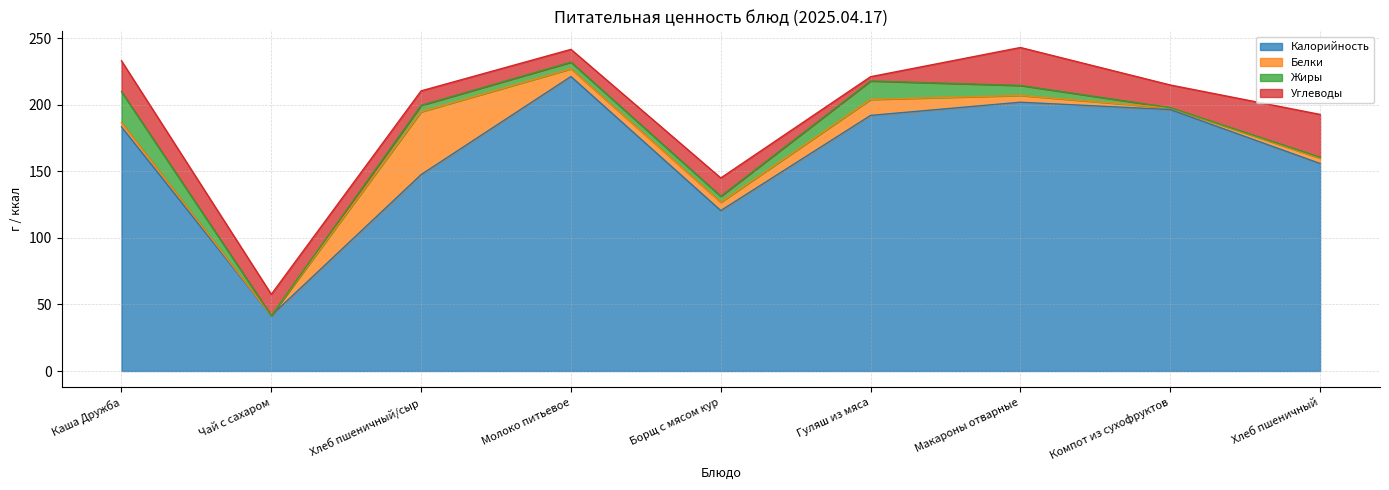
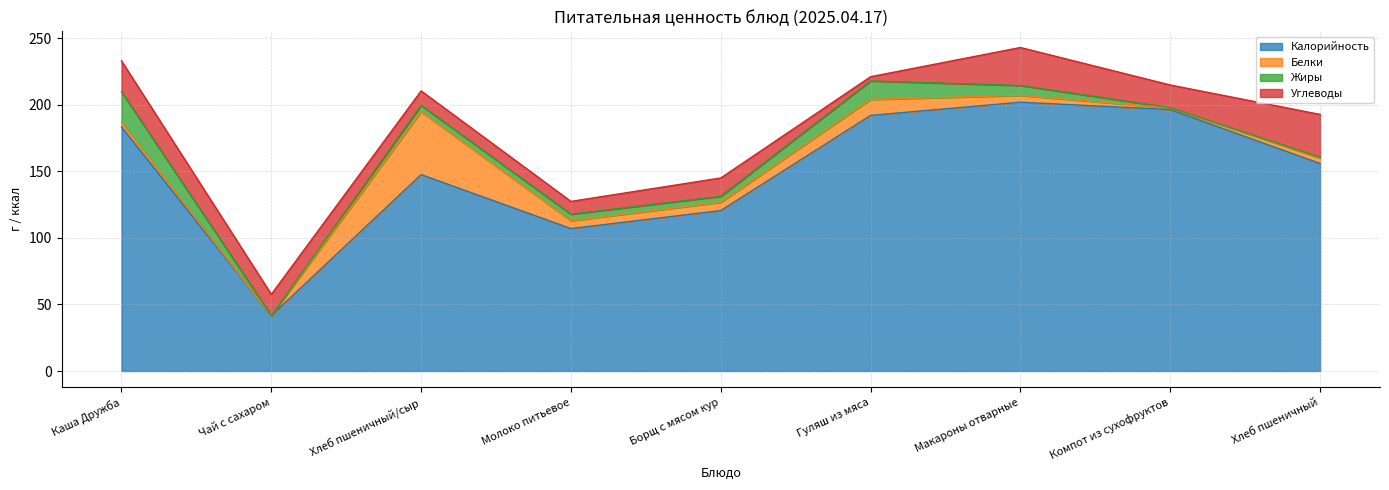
  {
    "Калорийность": {
      "Каша Дружба": 183,
      "Хлеб пшеничный/сыр": 148,
-     "Молоко питьевое": 221,
+     "Молоко питьевое": 107,
      "Борщ с мясом кур": 121,
      "Гуляш из мяса": 192,
      "Макароны отварные": 202,
      "Хлеб пшеничный": 156
    },
    "Белки": {
      "Каша Дружба": 3,
      "Хлеб пшеничный/сыр": 47,
      "Молоко питьевое": 6,
      "Борщ с мясом кур": 6,
      "Гуляш из мяса": 12,
      "Макароны отварные": 5
    },
    "Жиры": {
      "Каша Дружба": 23,
      "Хлеб пшеничный/сыр": 5,
      "Молоко питьевое": 5,
      "Борщ с мясом кур": 5,
      "Гуляш из мяса": 14,
      "Макароны отварные": 8
    },
    "Углеводы": {
      "Каша Дружба": 23,
      "Чай с сахаром": 16,
      "Хлеб пшеничный/сыр": 11,
      "Молоко питьевое": 10,
      "Борщ с мясом кур": 14,
      "Гуляш из мяса": 3,
      "Макароны отварные": 29,
      "Компот из сухофруктов": 17,
      "Хлеб пшеничный": 32
    }
  }
